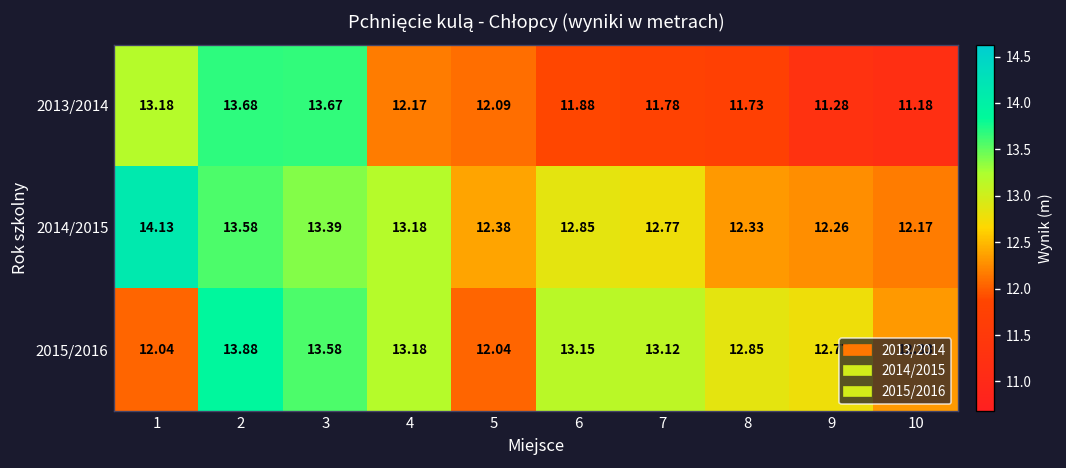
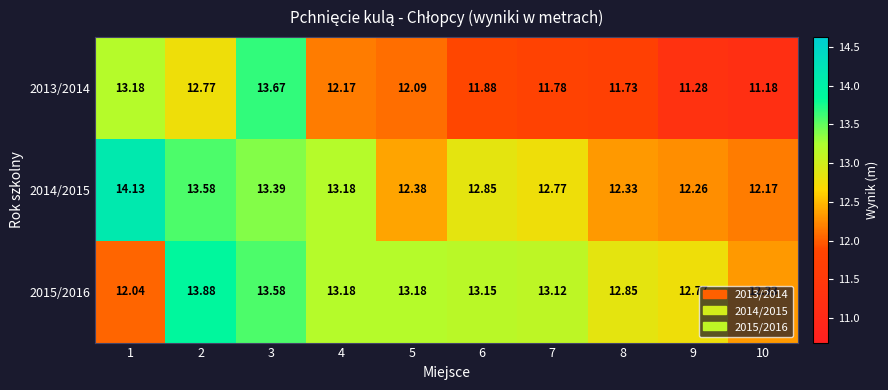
  {
    "2013/2014": {
      "1": 13.18,
-     "2": 13.68,
+     "2": 12.77,
      "3": 13.67,
      "4": 12.17,
      "5": 12.09,
      "6": 11.88,
      "7": 11.78,
      "8": 11.73,
      "9": 11.28,
      "10": 11.18
    },
    "2014/2015": {
      "1": 14.13,
      "2": 13.58,
      "3": 13.39,
      "4": 13.18,
      "5": 12.38,
      "6": 12.85,
      "7": 12.77,
      "8": 12.33,
      "9": 12.26,
      "10": 12.17
    },
    "2015/2016": {
      "1": 12.04,
      "2": 13.88,
      "3": 13.58,
      "4": 13.18,
-     "5": 12.04,
+     "5": 13.18,
      "6": 13.15,
      "7": 13.12,
      "8": 12.85
    }
  }
